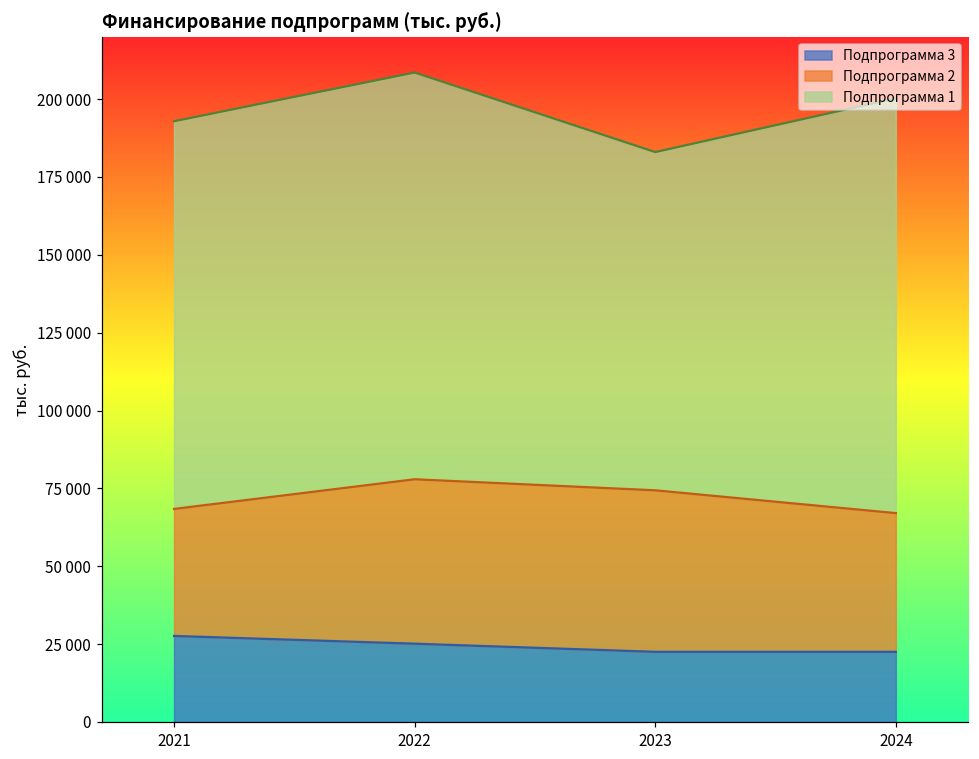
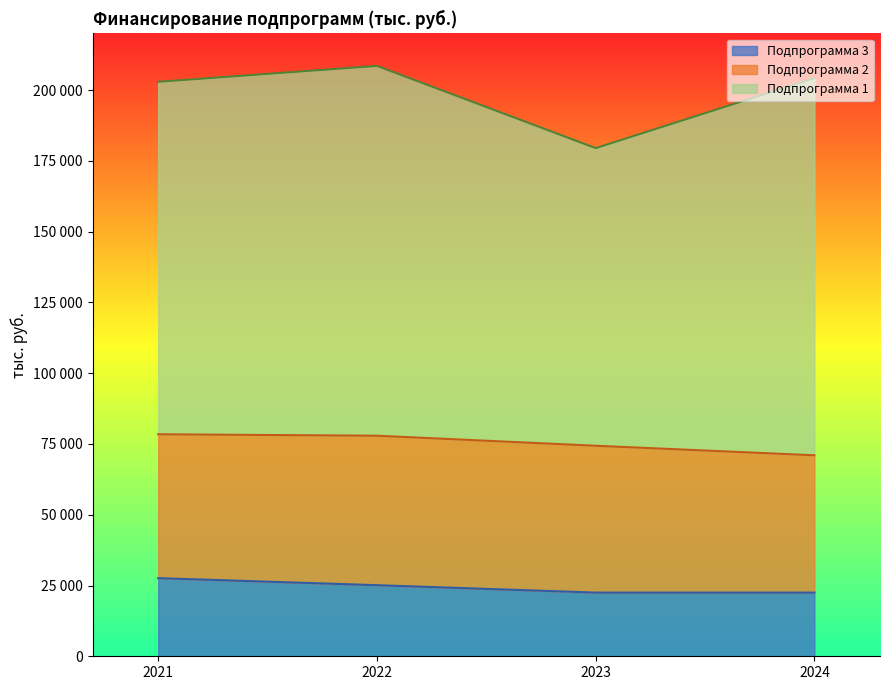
  {
    "Подпрограмма 3": {
      "2021": 28000,
      "2022": 25000,
      "2023": 23000,
      "2024": 23000
    },
    "Подпрограмма 2": {
-     "2021": 41000,
+     "2021": 51000,
      "2022": 53000,
      "2023": 52000,
-     "2024": 45000
+     "2024": 49000
    },
    "Подпрограмма 1": {
      "2021": 125000,
      "2022": 131000,
-     "2023": 109000
+     "2023": 105000
    }
  }
